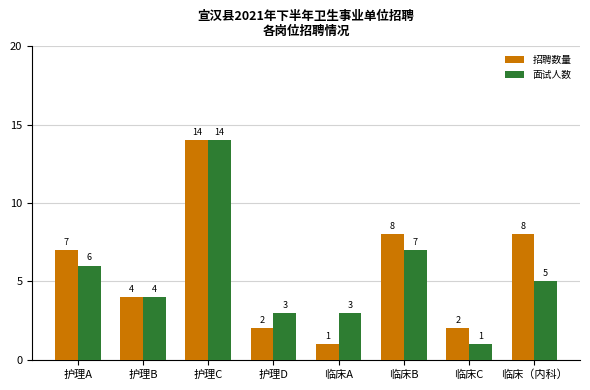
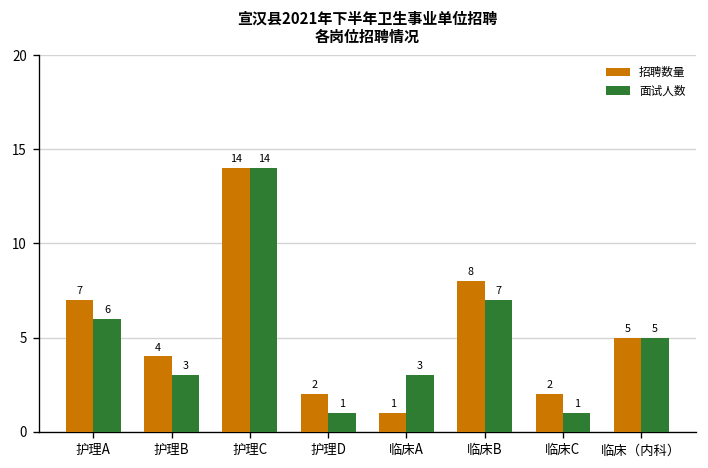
  {
    "招聘数量": {
      "护理A": 7,
      "护理B": 4,
      "护理C": 14,
      "护理D": 2,
      "临床A": 1,
      "临床B": 8,
      "临床C": 2,
-     "临床（内科）": 8
+     "临床（内科）": 5
    },
    "面试人数": {
      "护理A": 6,
-     "护理B": 4,
+     "护理B": 3,
      "护理C": 14,
-     "护理D": 3,
+     "护理D": 1,
      "临床A": 3,
      "临床B": 7,
      "临床C": 1,
      "临床（内科）": 5
    }
  }
